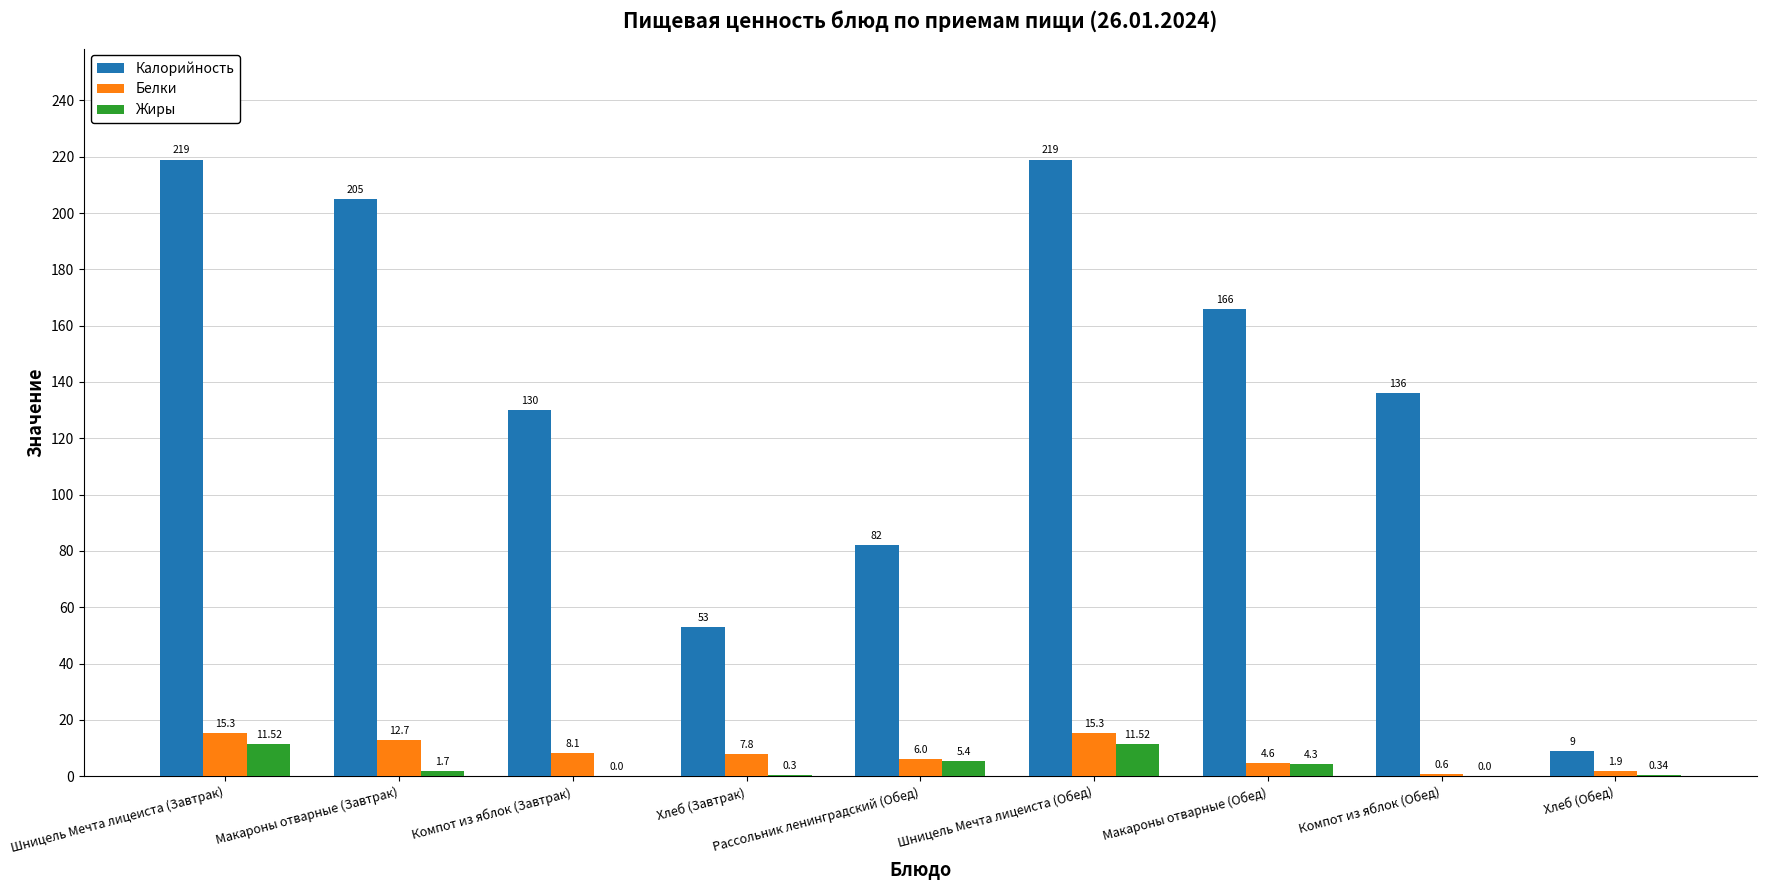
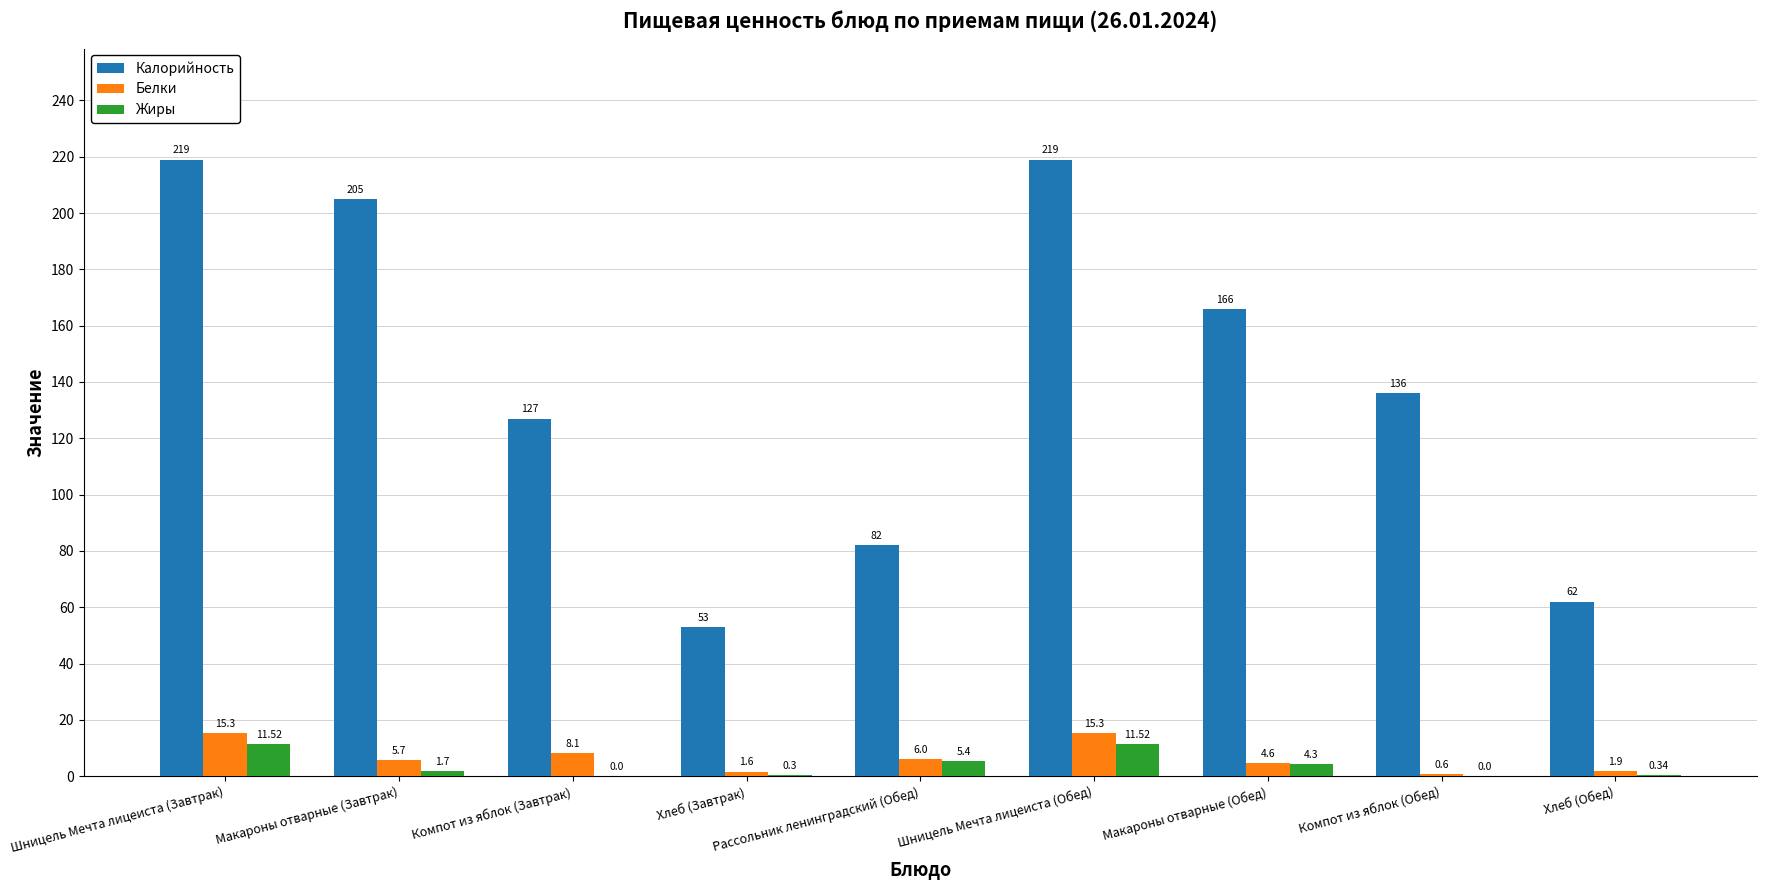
  {
    "Калорийность": {
      "Шницель Мечта лицеиста (Завтрак)": 219,
      "Макароны отварные (Завтрак)": 205,
-     "Компот из яблок (Завтрак)": 130,
+     "Компот из яблок (Завтрак)": 127,
      "Хлеб (Завтрак)": 53,
      "Рассольник ленинградский (Обед)": 82,
      "Шницель Мечта лицеиста (Обед)": 219,
      "Макароны отварные (Обед)": 166,
      "Компот из яблок (Обед)": 136,
-     "Хлеб (Обед)": 9
+     "Хлеб (Обед)": 62
    },
    "Белки": {
      "Шницель Мечта лицеиста (Завтрак)": 15.3,
-     "Макароны отварные (Завтрак)": 12.7,
+     "Макароны отварные (Завтрак)": 5.7,
      "Компот из яблок (Завтрак)": 8.1,
-     "Хлеб (Завтрак)": 7.8,
+     "Хлеб (Завтрак)": 1.6,
      "Рассольник ленинградский (Обед)": 6.0,
      "Шницель Мечта лицеиста (Обед)": 15.3,
      "Макароны отварные (Обед)": 4.6,
      "Компот из яблок (Обед)": 0.6,
      "Хлеб (Обед)": 1.9
    },
    "Жиры": {
      "Шницель Мечта лицеиста (Завтрак)": 11.52,
      "Макароны отварные (Завтрак)": 1.7,
      "Компот из яблок (Завтрак)": 0.0,
      "Хлеб (Завтрак)": 0.3,
      "Рассольник ленинградский (Обед)": 5.4,
      "Шницель Мечта лицеиста (Обед)": 11.52,
      "Макароны отварные (Обед)": 4.3,
      "Компот из яблок (Обед)": 0.0,
      "Хлеб (Обед)": 0.34
    }
  }
